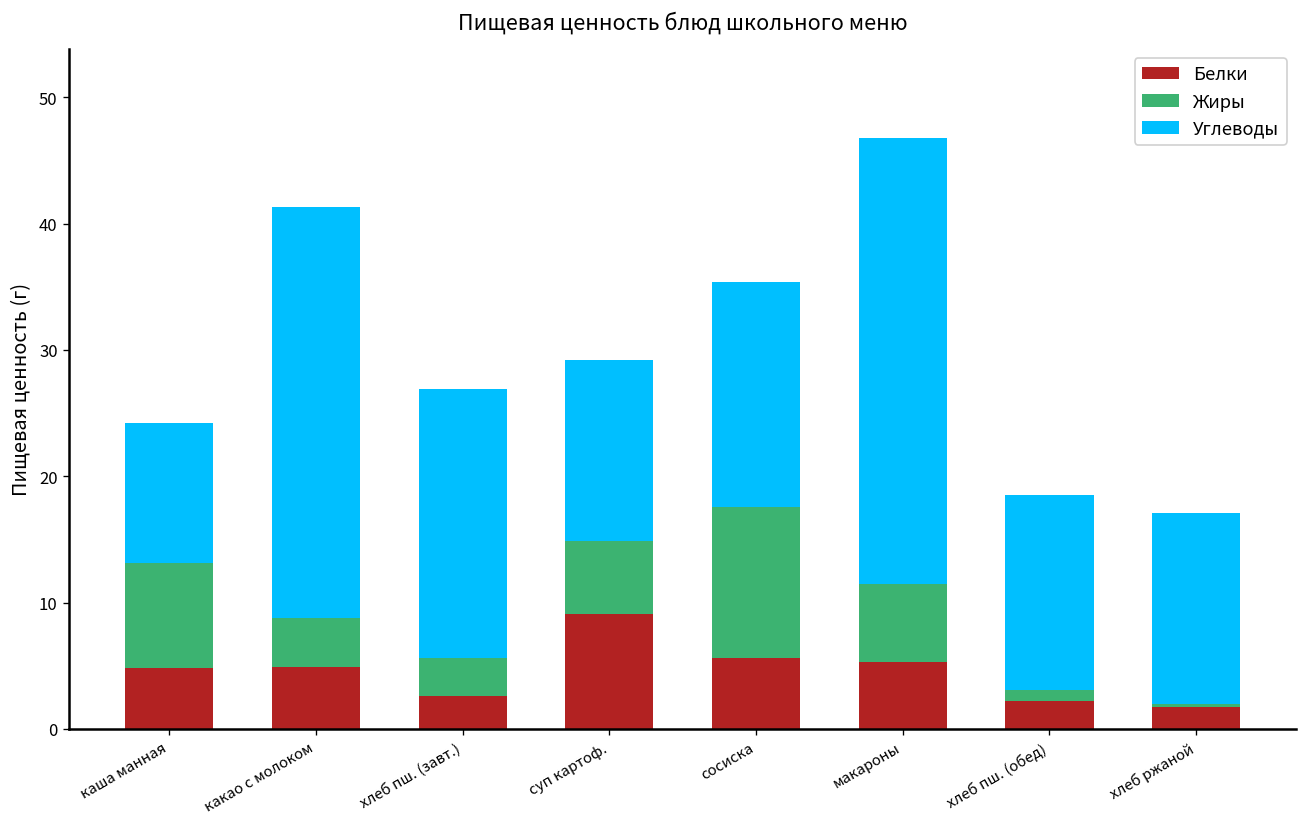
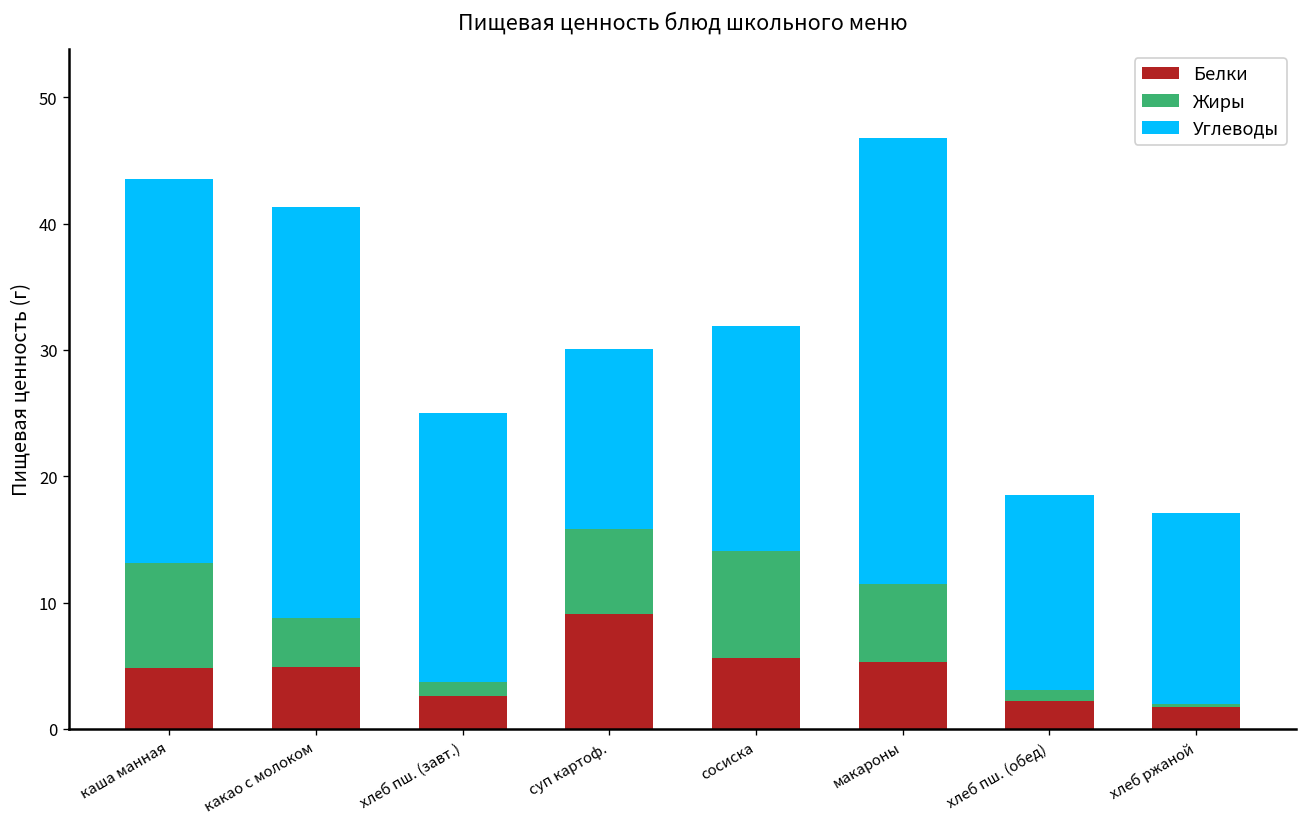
  {
    "Белки": {
      "каша манная": 4.8,
      "какао с молоком": 4.9,
      "хлеб пш. (завт.)": 2.6,
      "суп картоф.": 9.1,
      "сосиска": 5.6,
      "макароны": 5.3,
      "хлеб пш. (обед)": 2.2,
      "хлеб ржаной": 1.7
    },
    "Жиры": {
      "каша манная": 8.3,
      "какао с молоком": 3.9,
-     "хлеб пш. (завт.)": 3.0,
-     "суп картоф.": 5.8,
-     "сосиска": 12.0,
+     "хлеб пш. (завт.)": 1.1,
+     "суп картоф.": 6.7,
+     "сосиска": 8.5,
      "макароны": 6.2,
      "хлеб пш. (обед)": 0.9,
      "хлеб ржаной": 0.3
    },
    "Углеводы": {
-     "каша манная": 11.1,
+     "каша манная": 30.4,
      "какао с молоком": 32.5,
      "хлеб пш. (завт.)": 21.3,
      "суп картоф.": 14.3,
      "сосиска": 17.8,
      "макароны": 35.3,
      "хлеб пш. (обед)": 15.4,
      "хлеб ржаной": 15.1
    }
  }
